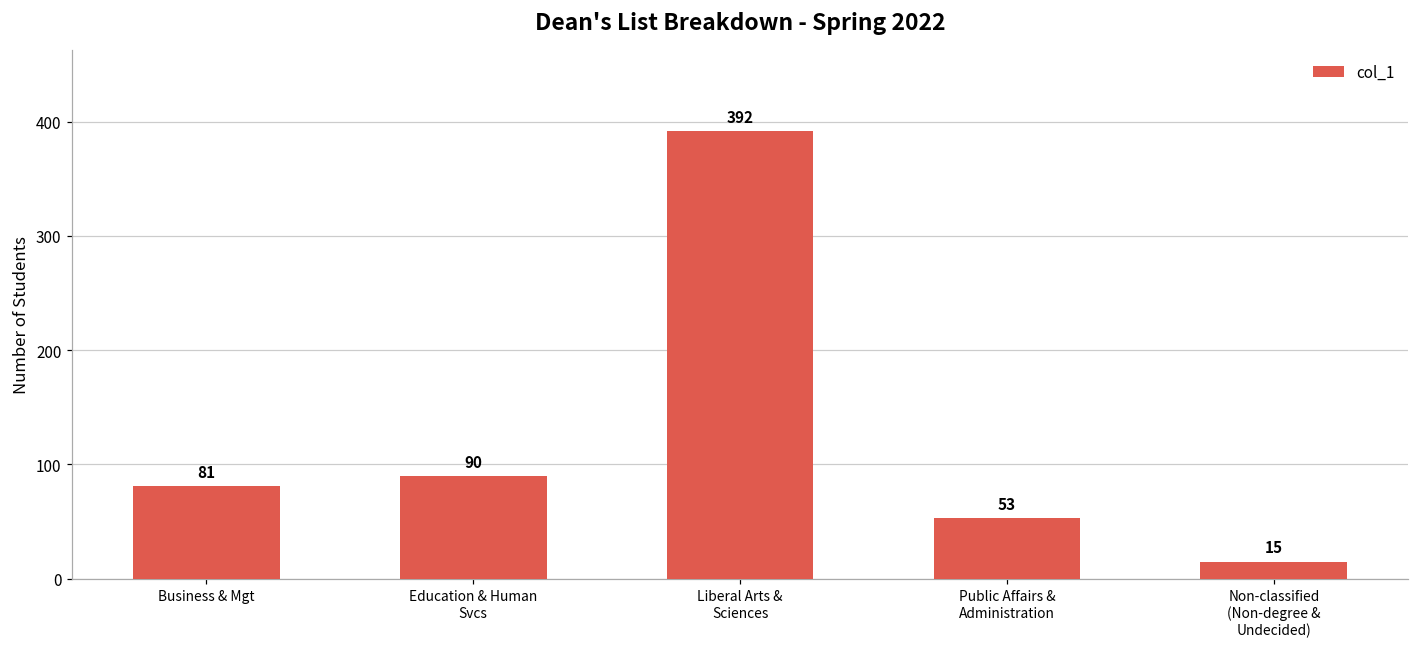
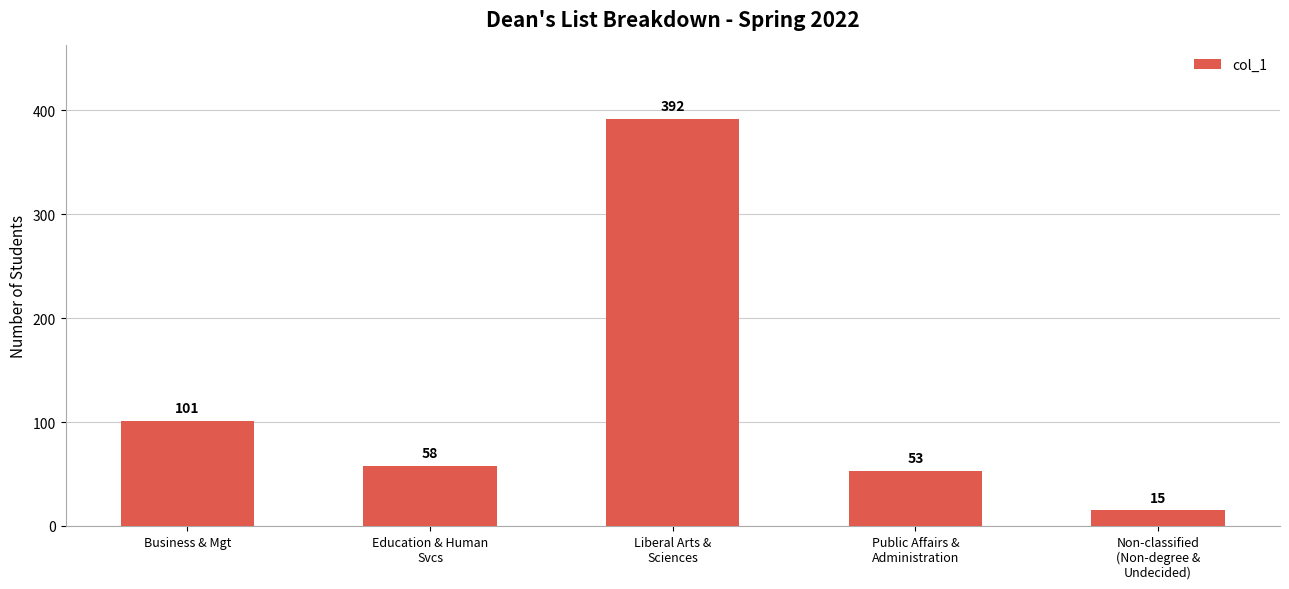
  {
-   "Business & Mgt": 81,
-   "Education & Human Svcs": 90,
+   "Business & Mgt": 101,
+   "Education & Human Svcs": 58,
    "Liberal Arts & Sciences": 392,
    "Public Affairs & Administration": 53,
    "Non-classified (Non-degree & Undecided)": 15
  }
